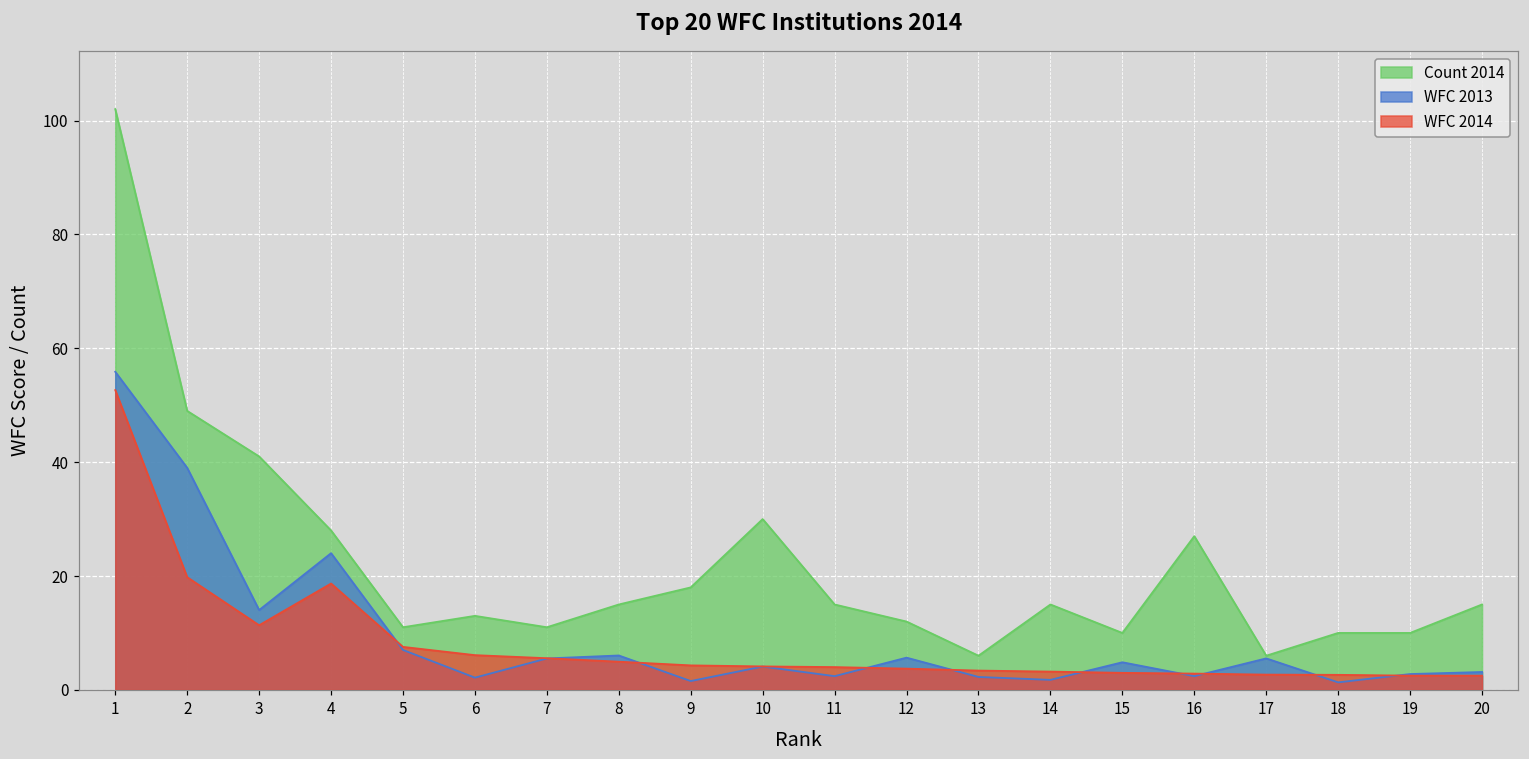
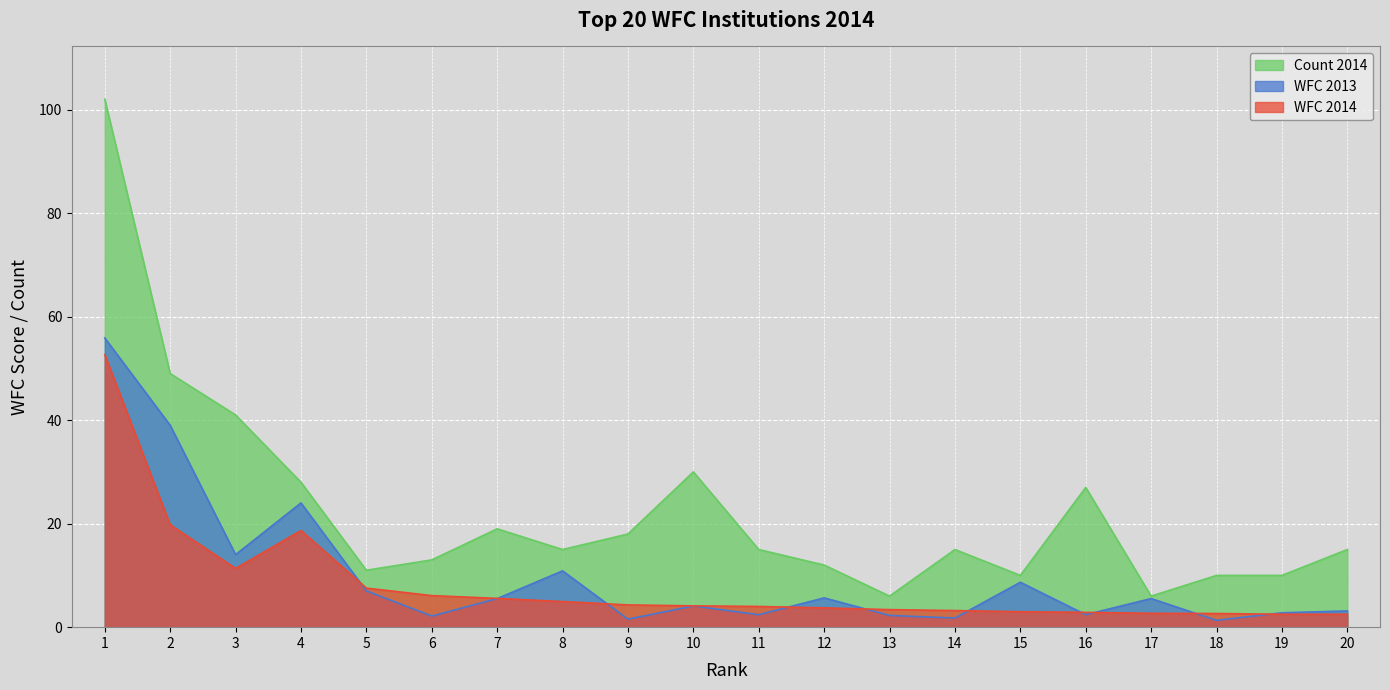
  {
    "Count 2014": {
      "1": 102,
      "2": 49,
      "3": 41,
      "4": 28,
      "5": 11,
      "6": 13,
-     "7": 11,
+     "7": 19,
      "8": 15,
      "9": 18,
      "10": 30,
      "11": 15,
      "12": 12,
      "13": 6,
      "14": 15,
      "15": 10,
      "16": 27,
      "18": 10,
      "19": 10,
      "20": 15
    },
    "WFC 2013": {
      "1": 56,
      "2": 39,
      "3": 14,
      "4": 24,
      "5": 7,
      "6": 2,
-     "8": 6,
+     "8": 11,
      "9": 2,
      "11": 2,
      "12": 6,
      "13": 2,
      "14": 2,
-     "15": 5,
+     "15": 9,
      "18": 1,
      "20": 3
    },
    "WFC 2014": {
      "1": 53,
      "2": 20,
      "3": 11,
      "4": 19,
      "5": 8,
      "6": 6,
      "8": 5,
      "9": 4,
      "11": 4,
      "12": 4,
      "13": 3,
      "14": 3,
      "15": 3,
      "17": 3,
      "18": 3,
      "20": 3
    }
  }
